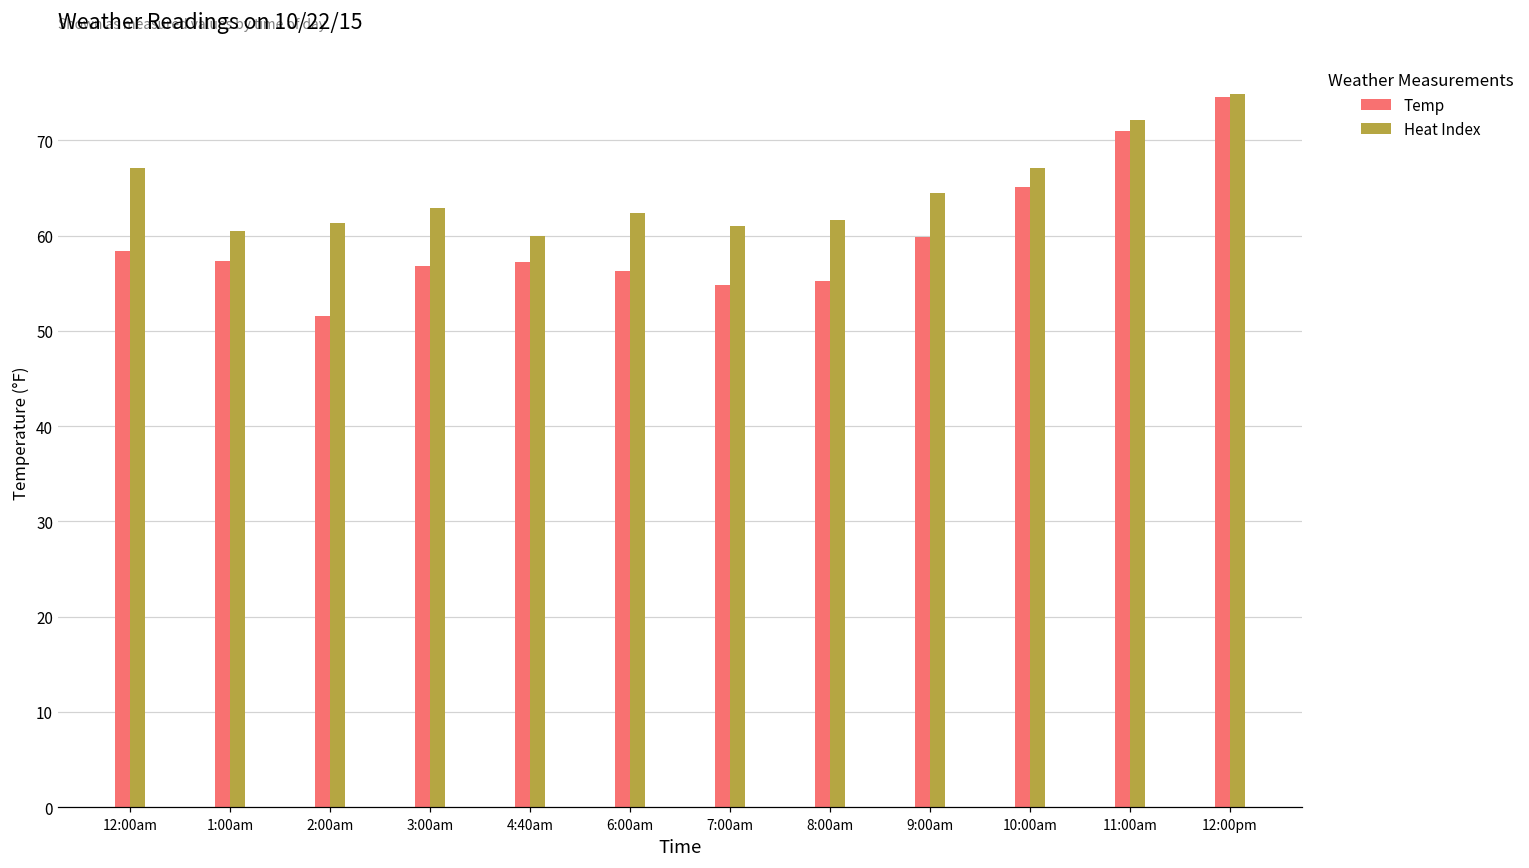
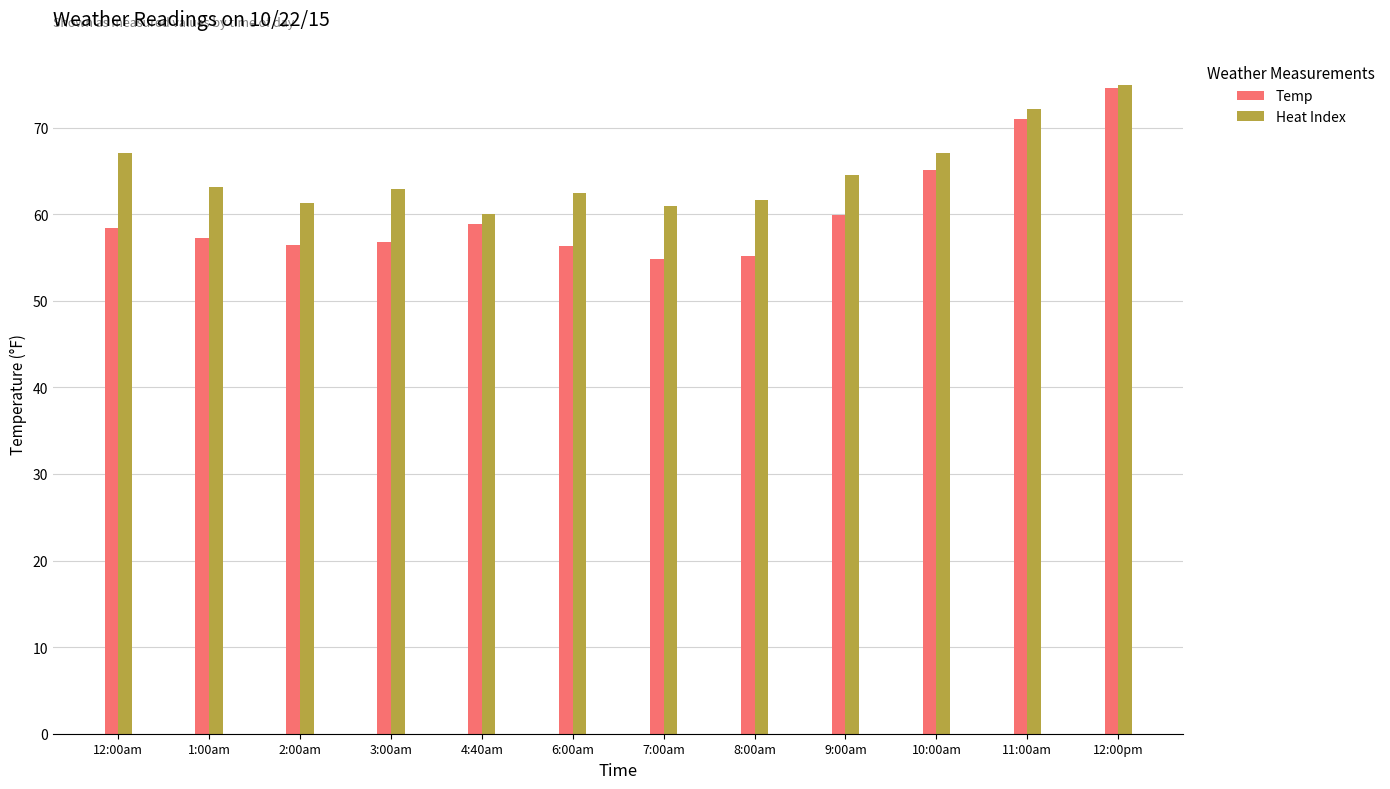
  {
    "Temp": {
      "12:00am": 58,
      "1:00am": 57,
-     "2:00am": 52,
+     "2:00am": 56,
      "3:00am": 57,
-     "4:40am": 57,
+     "4:40am": 59,
      "6:00am": 56,
      "7:00am": 55,
      "8:00am": 55,
      "9:00am": 60,
      "10:00am": 65,
      "11:00am": 71,
      "12:00pm": 75
    },
    "Heat Index": {
      "12:00am": 67,
-     "1:00am": 61,
+     "1:00am": 63,
      "2:00am": 61,
      "3:00am": 63,
      "4:40am": 60,
      "6:00am": 62,
      "7:00am": 61,
      "8:00am": 62,
      "9:00am": 65,
      "10:00am": 67,
      "11:00am": 72,
      "12:00pm": 75
    }
  }
